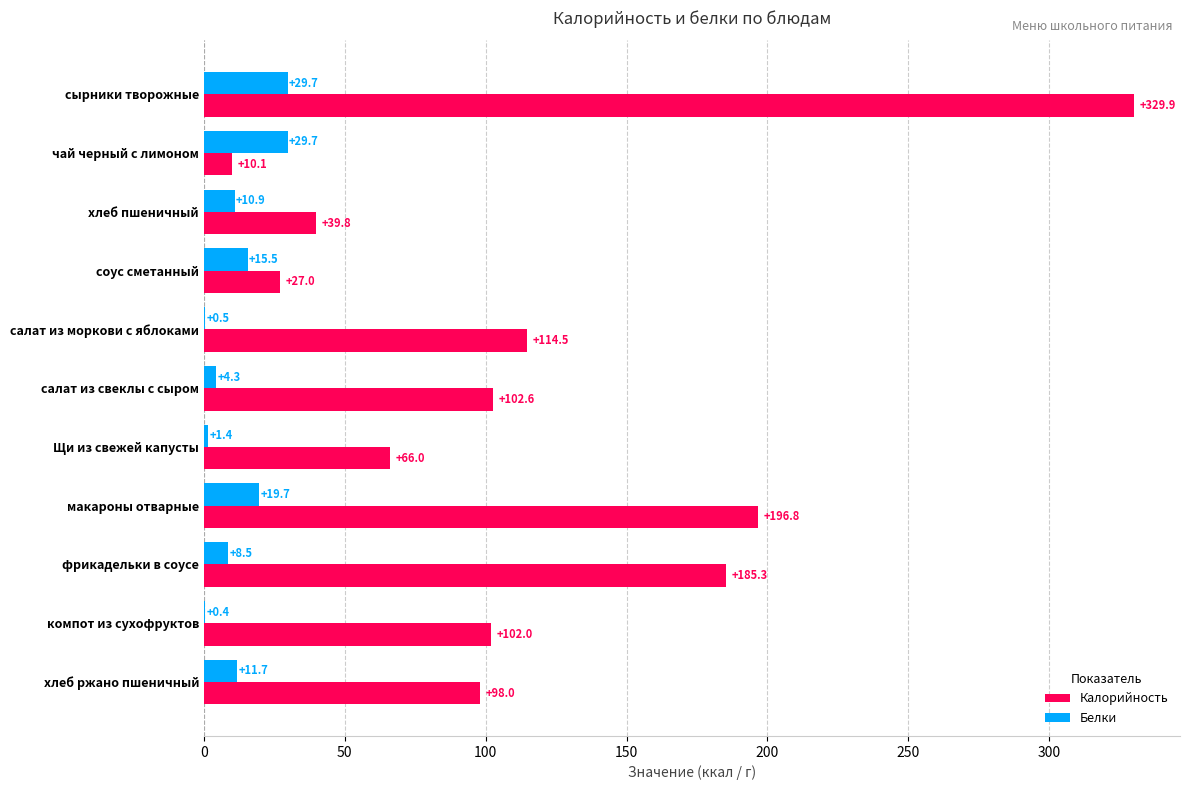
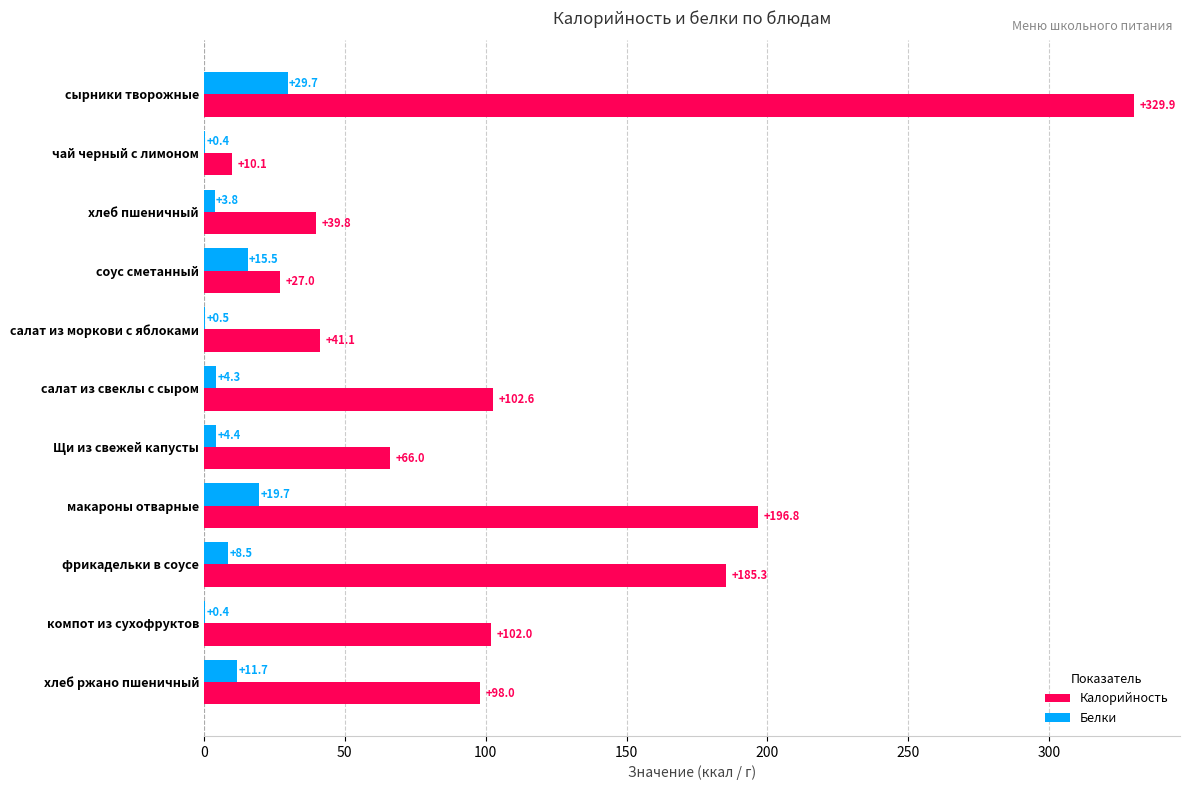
  {
    "Калорийность": {
      "сырники творожные": "+329.9",
      "чай черный с лимоном": "+10.1",
      "хлеб пшеничный": "+39.8",
      "соус сметанный": "+27.0",
-     "салат из моркови с яблоками": "+114.5",
+     "салат из моркови с яблоками": "+41.1",
      "салат из свеклы с сыром": "+102.6",
      "Щи из свежей капусты": "+66.0",
      "макароны отварные": "+196.8",
      "фрикадельки в соусе": "+185.3",
      "компот из сухофруктов": "+102.0",
      "хлеб ржано пшеничный": "+98.0"
    },
    "Белки": {
      "сырники творожные": "+29.7",
-     "чай черный с лимоном": "+29.7",
-     "хлеб пшеничный": "+10.9",
+     "чай черный с лимоном": "+0.4",
+     "хлеб пшеничный": "+3.8",
      "соус сметанный": "+15.5",
      "салат из моркови с яблоками": "+0.5",
      "салат из свеклы с сыром": "+4.3",
-     "Щи из свежей капусты": "+1.4",
+     "Щи из свежей капусты": "+4.4",
      "макароны отварные": "+19.7",
      "фрикадельки в соусе": "+8.5",
      "компот из сухофруктов": "+0.4",
      "хлеб ржано пшеничный": "+11.7"
    }
  }
